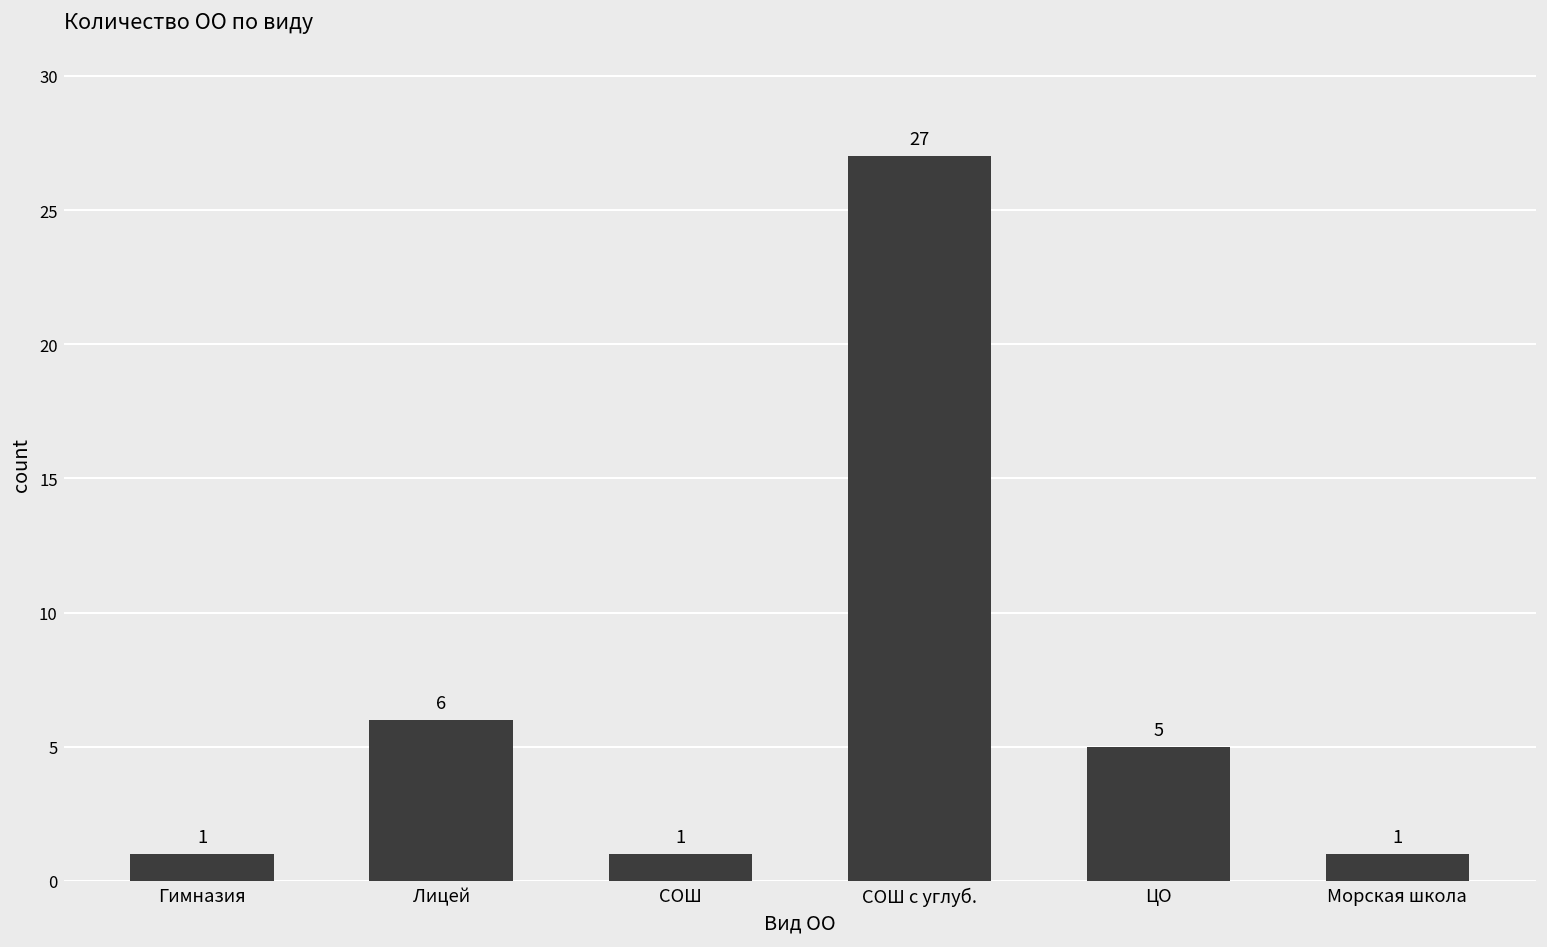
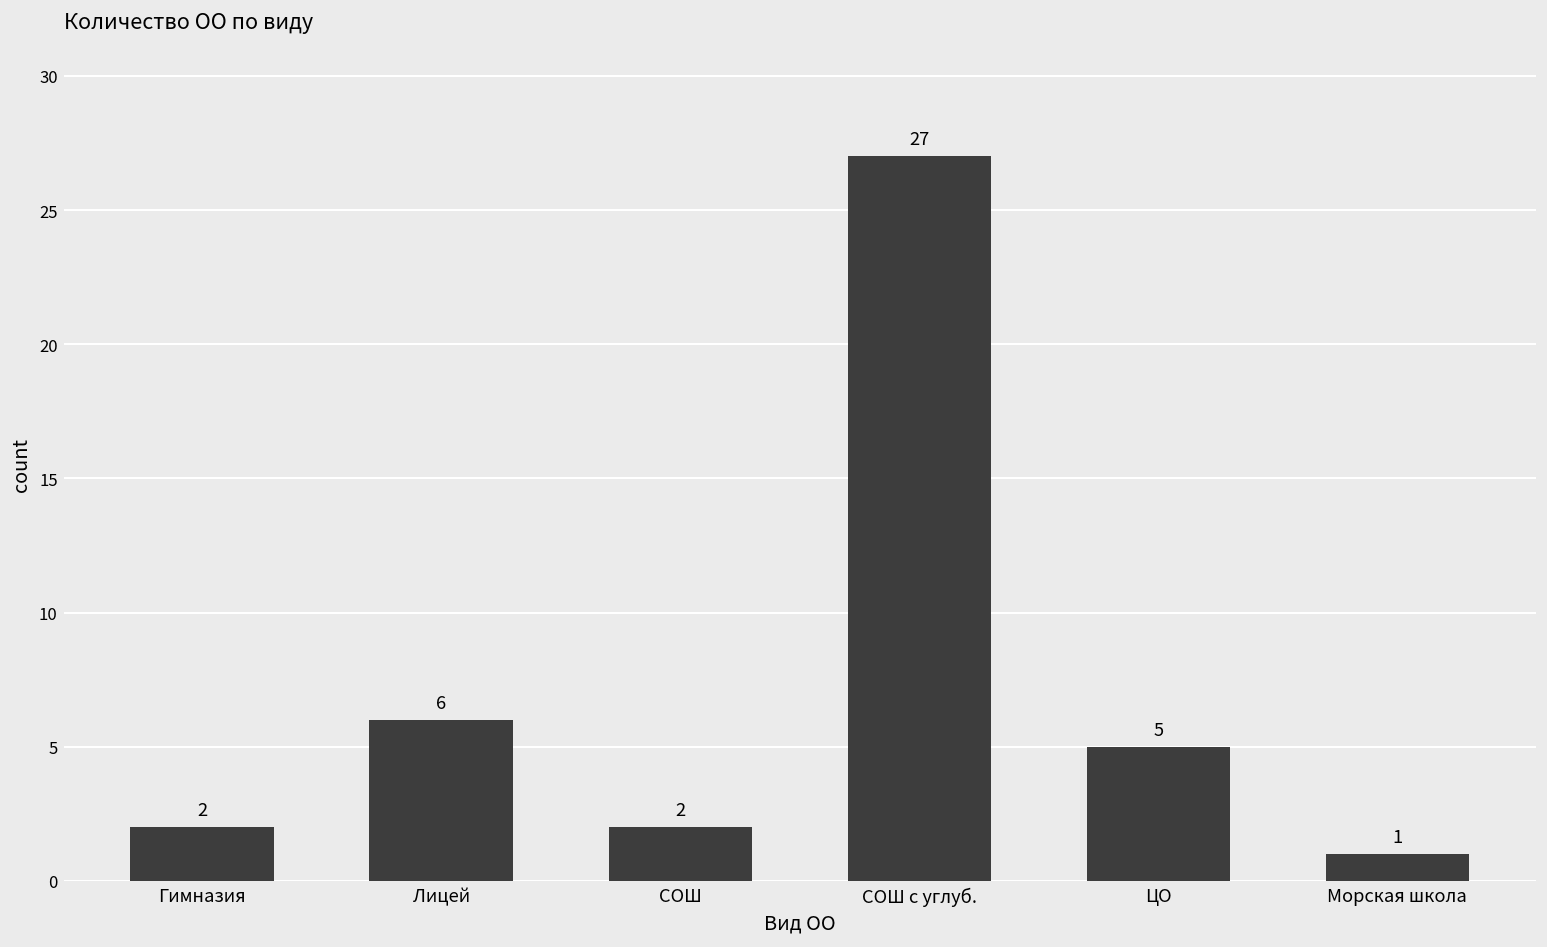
  {
-   "Гимназия": 1,
+   "Гимназия": 2,
    "Лицей": 6,
-   "СОШ": 1,
+   "СОШ": 2,
    "СОШ с углуб.": 27,
    "ЦО": 5,
    "Морская школа": 1
  }
